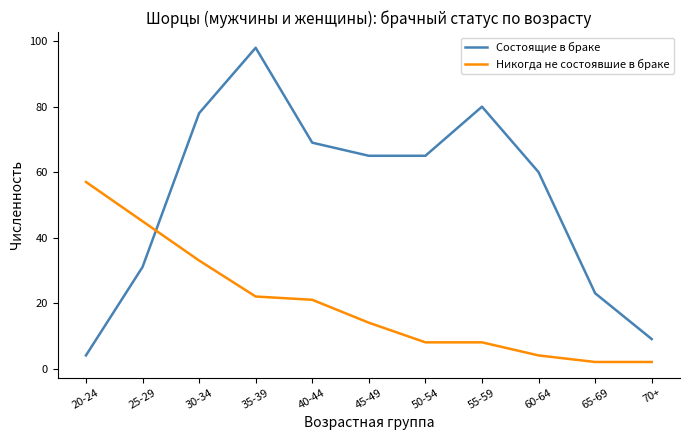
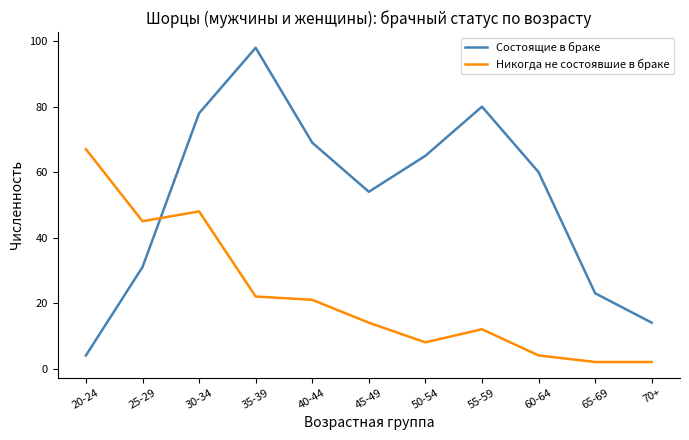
  {
    "Состоящие в браке": {
      "20-24": 4,
      "25-29": 31,
      "30-34": 78,
      "35-39": 98,
      "40-44": 69,
-     "45-49": 65,
+     "45-49": 54,
      "50-54": 65,
      "55-59": 80,
      "60-64": 60,
      "65-69": 23,
-     "70+": 9
+     "70+": 14
    },
    "Никогда не состоявшие в браке": {
-     "20-24": 57,
+     "20-24": 67,
      "25-29": 45,
-     "30-34": 33,
+     "30-34": 48,
      "35-39": 22,
      "40-44": 21,
      "45-49": 14,
      "50-54": 8,
-     "55-59": 8,
+     "55-59": 12,
      "60-64": 4,
      "65-69": 2,
      "70+": 2
    }
  }
